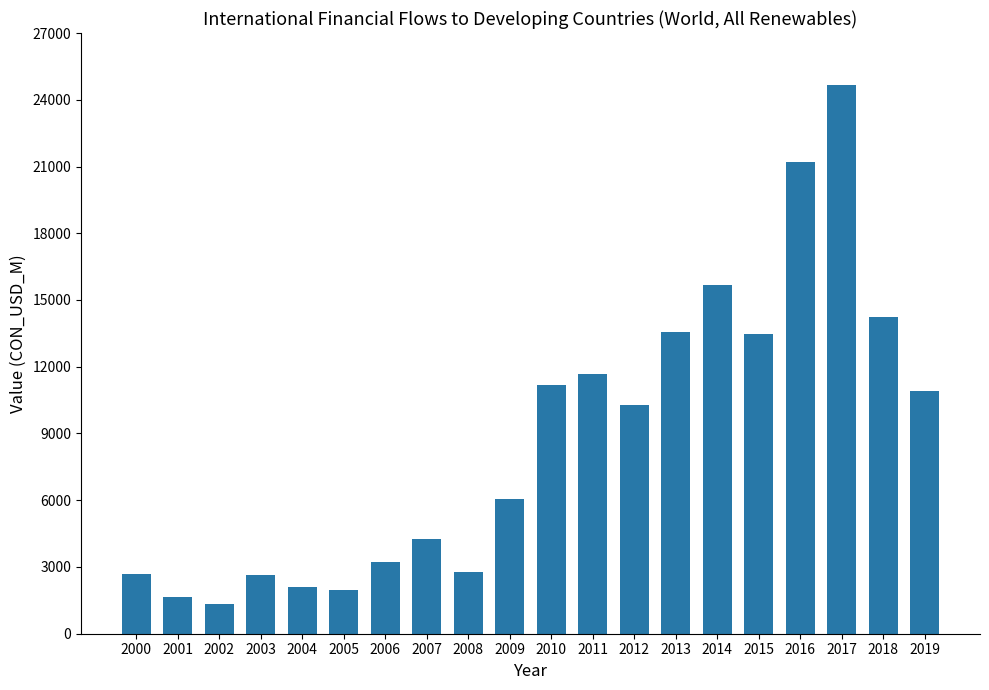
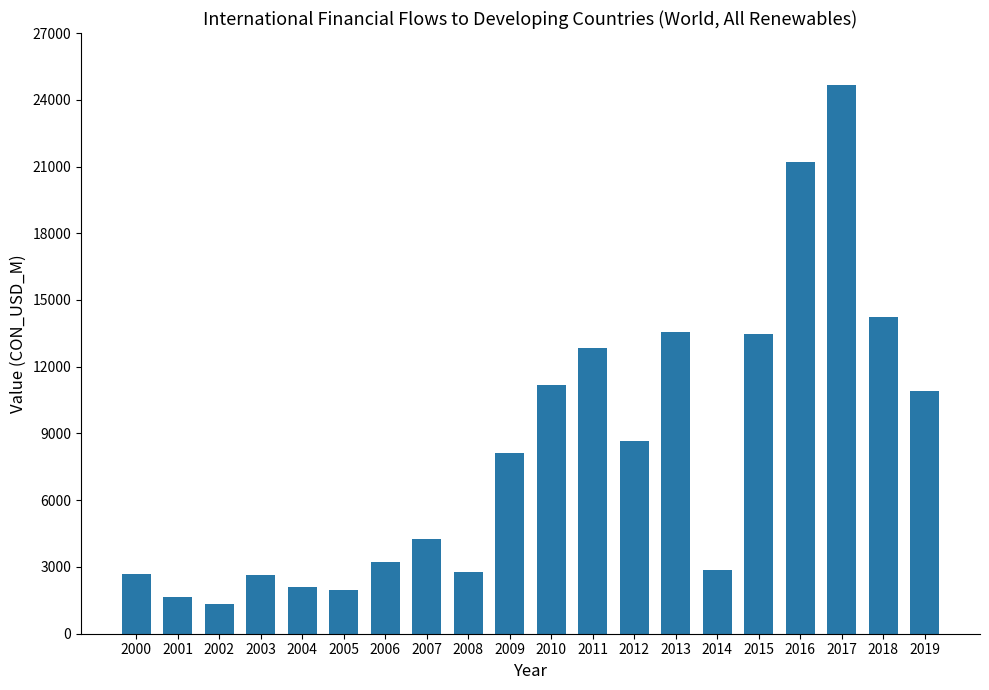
  {
    "2000": 2700,
    "2001": 1700,
    "2002": 1300,
    "2003": 2600,
    "2004": 2100,
    "2005": 2000,
    "2006": 3200,
    "2007": 4300,
    "2008": 2800,
-   "2009": 6100,
+   "2009": 8100,
    "2010": 11200,
-   "2011": 11700,
-   "2012": 10300,
+   "2011": 12800,
+   "2012": 8700,
    "2013": 13600,
-   "2014": 15700,
+   "2014": 2900,
    "2015": 13500,
    "2016": 21200,
    "2017": 24700,
    "2018": 14200,
    "2019": 10900
  }
